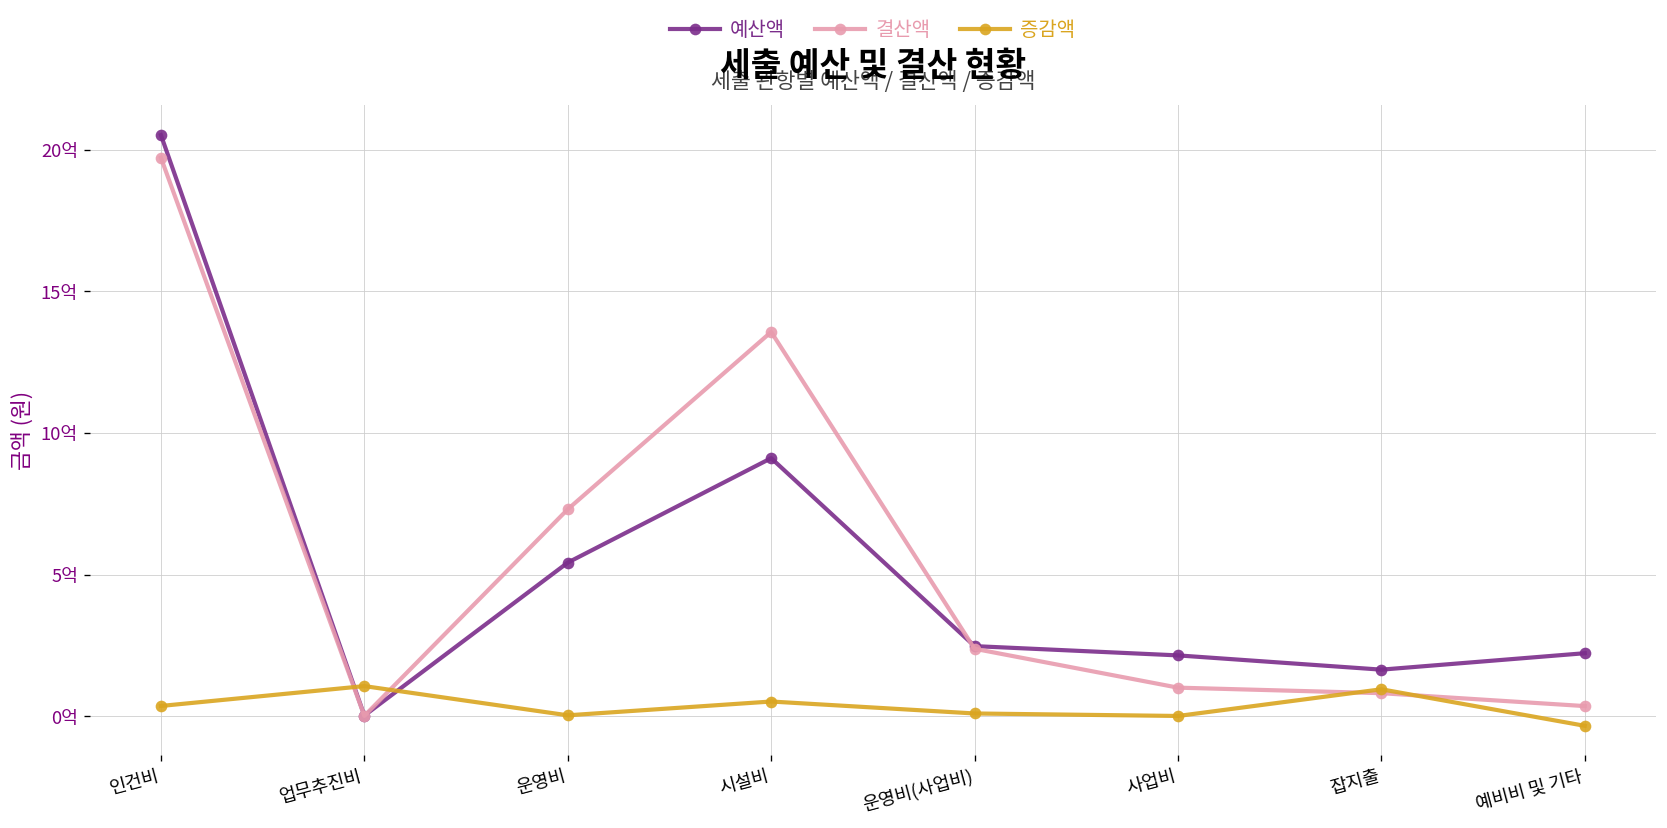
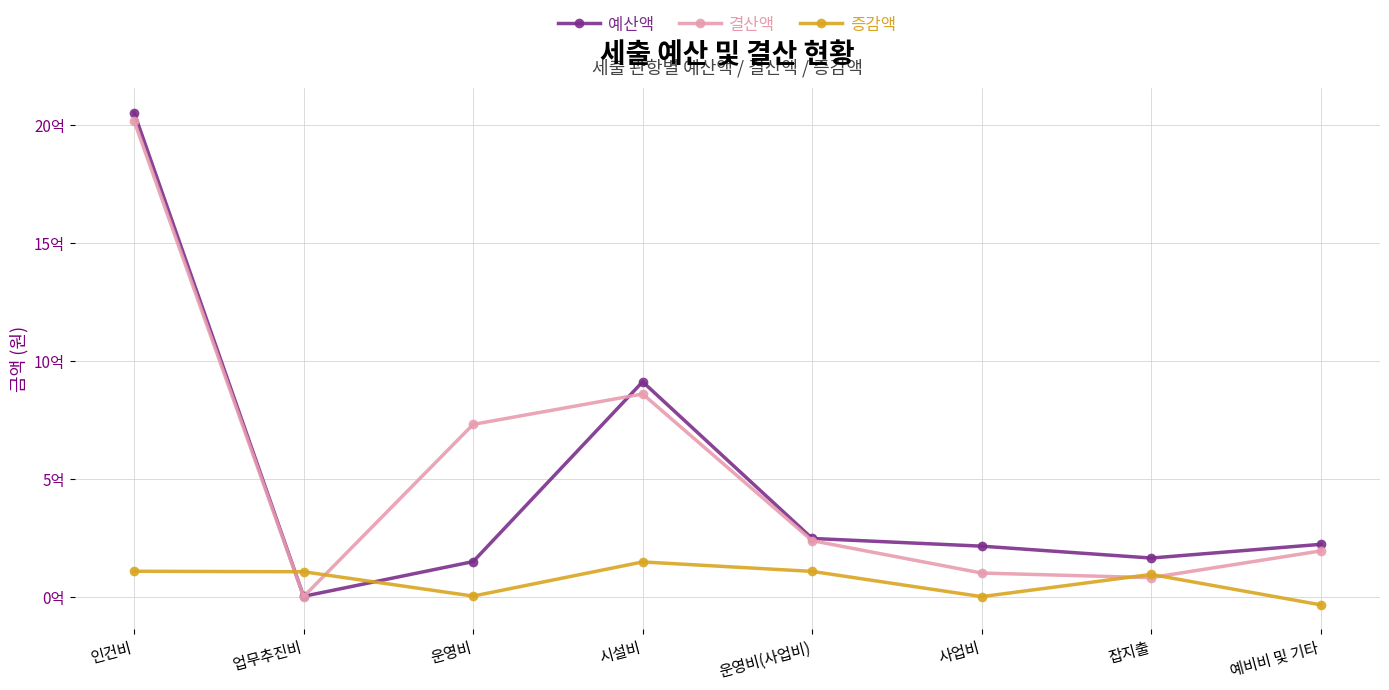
  {
    "예산액": {
      "인건비": "20.5억",
-     "운영비": "5.4억",
+     "운영비": "1.5억",
      "시설비": "9.1억",
      "사업비": "2.1억",
      "잡지출": "1.6억",
      "예비비 및 기타": "2.2억"
    },
    "결산액": {
-     "인건비": "19.7억",
+     "인건비": "20.2억",
      "운영비": "7.3억",
-     "시설비": "13.6억",
+     "시설비": "8.6억",
      "사업비": "1.0억",
      "잡지출": "0.8억",
-     "예비비 및 기타": "0.4억"
+     "예비비 및 기타": "1.9억"
    },
    "증감액": {
-     "인건비": "0.4억",
+     "인건비": "1.1억",
      "업무추진비": "1.1억",
      "운영비": "0.0억",
-     "시설비": "0.5억",
-     "운영비(사업비)": "0.1억",
+     "시설비": "1.5억",
+     "운영비(사업비)": "1.1억",
      "사업비": "0.0억",
      "잡지출": "0.9억",
      "예비비 및 기타": "-0.3억"
    }
  }
